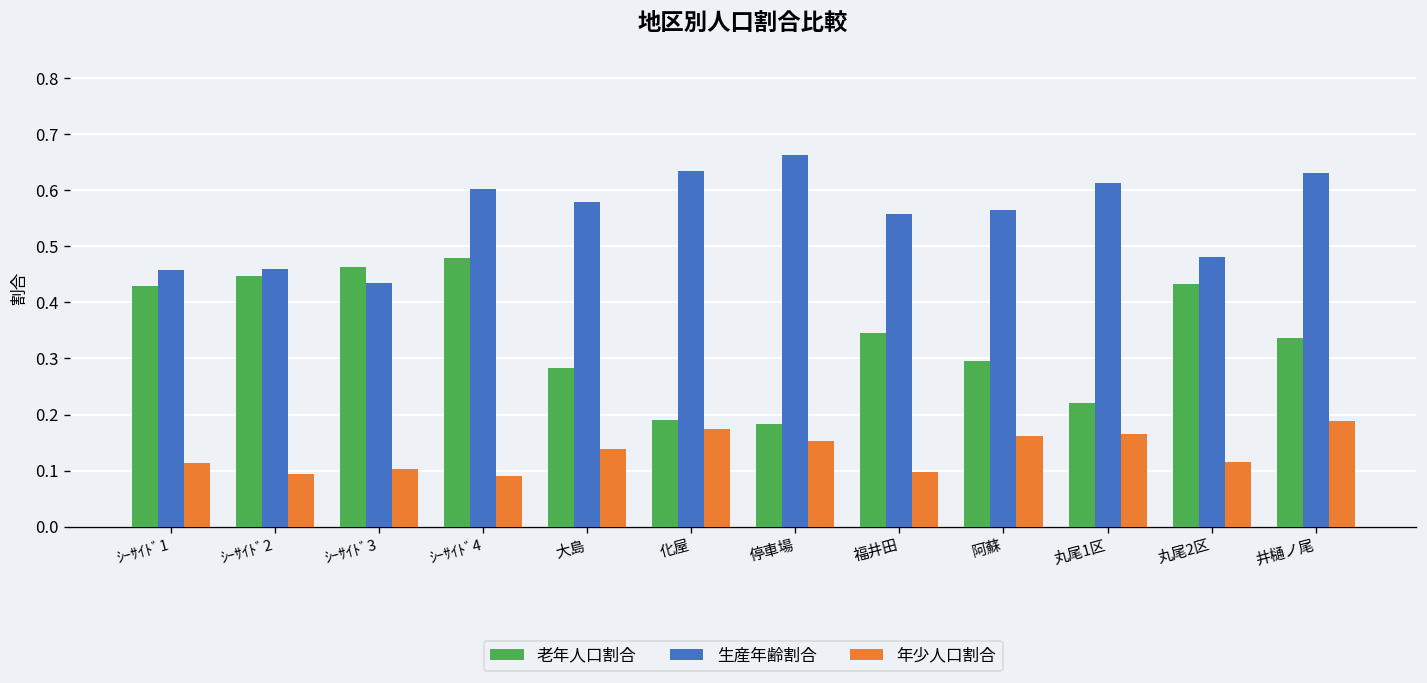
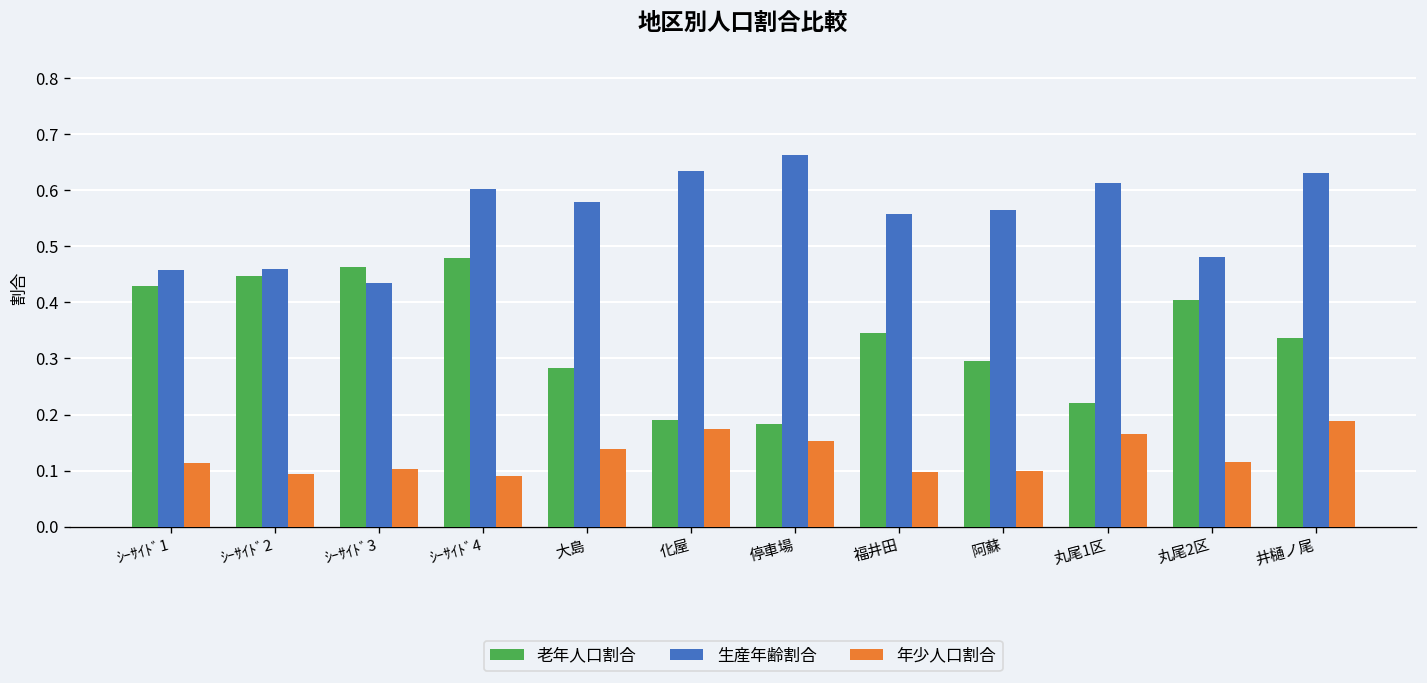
  {
    "老年人口割合": {
      "ｼｰｻｲﾄﾞ1": 0.43,
      "ｼｰｻｲﾄﾞ2": 0.45,
      "ｼｰｻｲﾄﾞ3": 0.46,
      "ｼｰｻｲﾄﾞ4": 0.48,
      "大島": 0.28,
      "化屋": 0.19,
      "停車場": 0.18,
      "福井田": 0.35,
      "阿蘇": 0.30,
      "丸尾1区": 0.22,
-     "丸尾2区": 0.43,
+     "丸尾2区": 0.41,
      "井樋ノ尾": 0.34
    },
    "生産年齢割合": {
      "ｼｰｻｲﾄﾞ1": 0.46,
      "ｼｰｻｲﾄﾞ2": 0.46,
      "ｼｰｻｲﾄﾞ3": 0.43,
      "ｼｰｻｲﾄﾞ4": 0.60,
      "大島": 0.58,
      "化屋": 0.64,
      "停車場": 0.66,
      "福井田": 0.56,
      "阿蘇": 0.57,
      "丸尾1区": 0.61,
      "丸尾2区": 0.48,
      "井樋ノ尾": 0.63
    },
    "年少人口割合": {
      "ｼｰｻｲﾄﾞ1": 0.11,
      "ｼｰｻｲﾄﾞ2": 0.09,
      "ｼｰｻｲﾄﾞ3": 0.10,
      "ｼｰｻｲﾄﾞ4": 0.09,
      "大島": 0.14,
      "化屋": 0.18,
      "停車場": 0.15,
      "福井田": 0.10,
-     "阿蘇": 0.16,
+     "阿蘇": 0.10,
      "丸尾1区": 0.17,
      "丸尾2区": 0.12,
      "井樋ノ尾": 0.19
    }
  }
